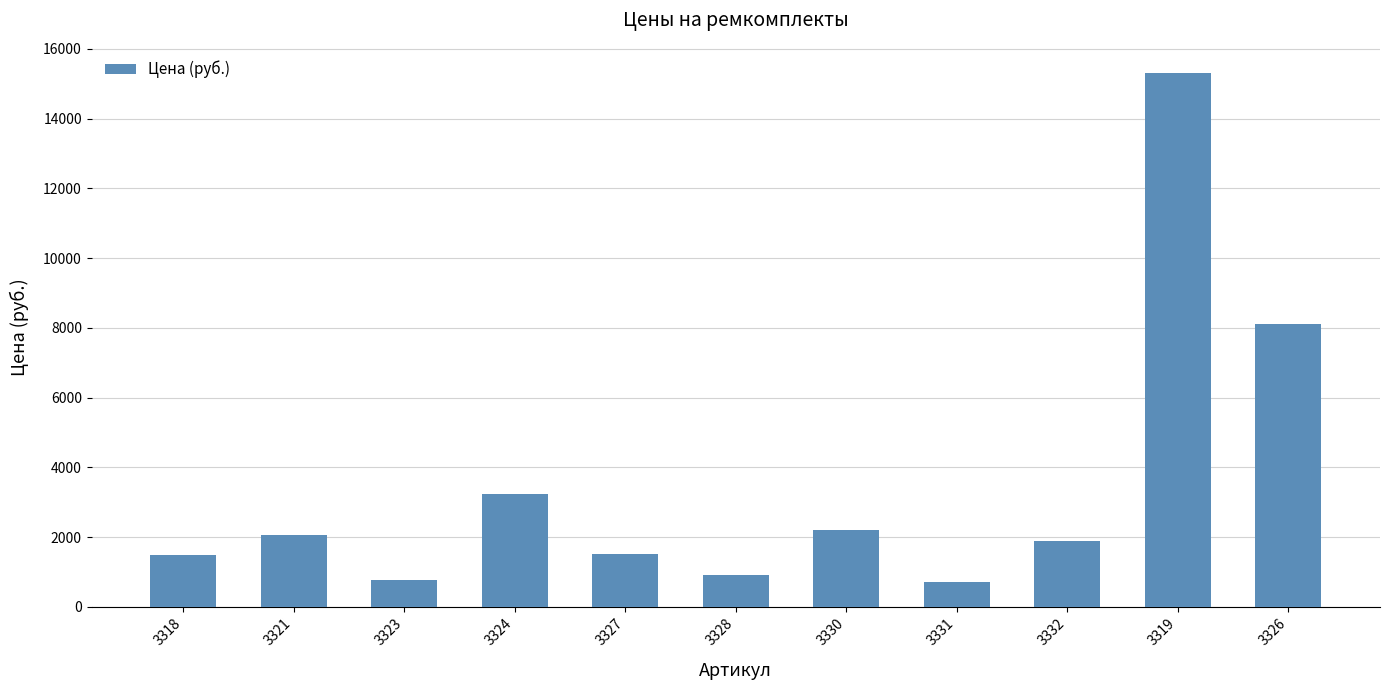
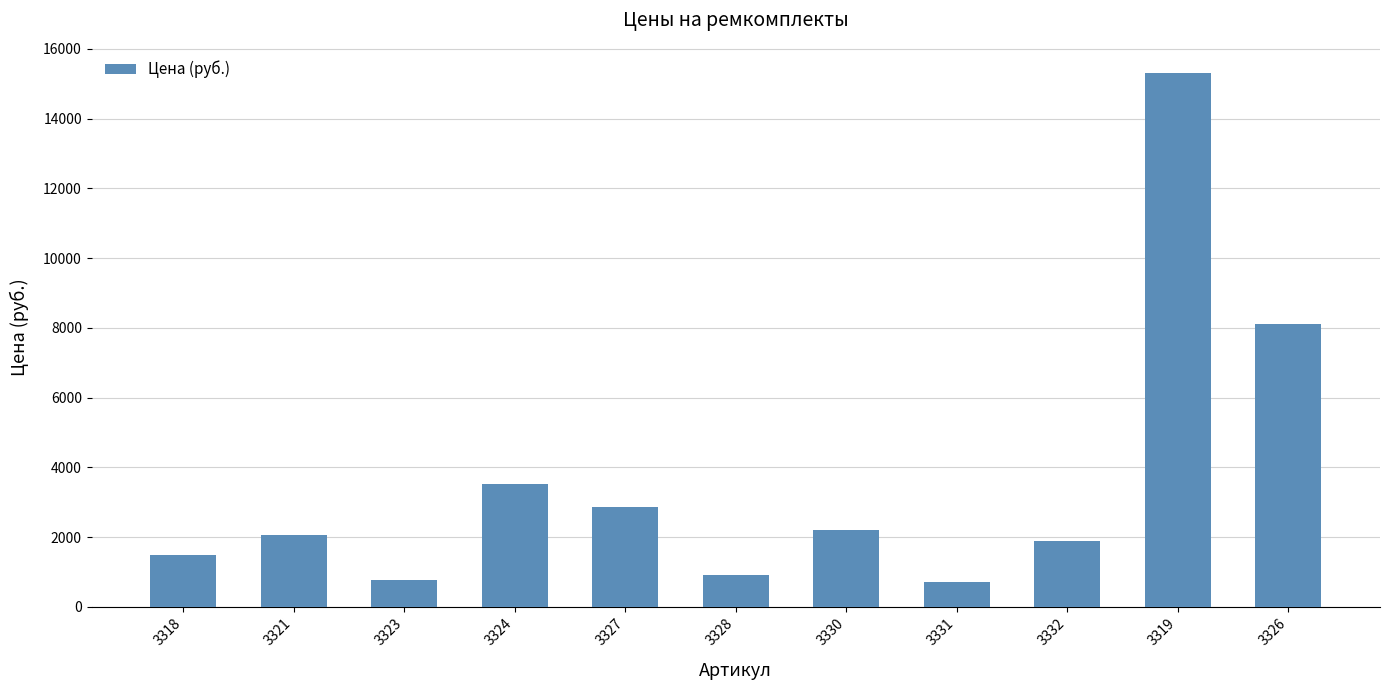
  {
    "3318": 1500,
    "3321": 2100,
    "3323": 800,
-   "3324": 3200,
-   "3327": 1500,
+   "3324": 3500,
+   "3327": 2900,
    "3328": 900,
    "3330": 2200,
    "3331": 700,
    "3332": 1900,
    "3319": 15300,
    "3326": 8100
  }
